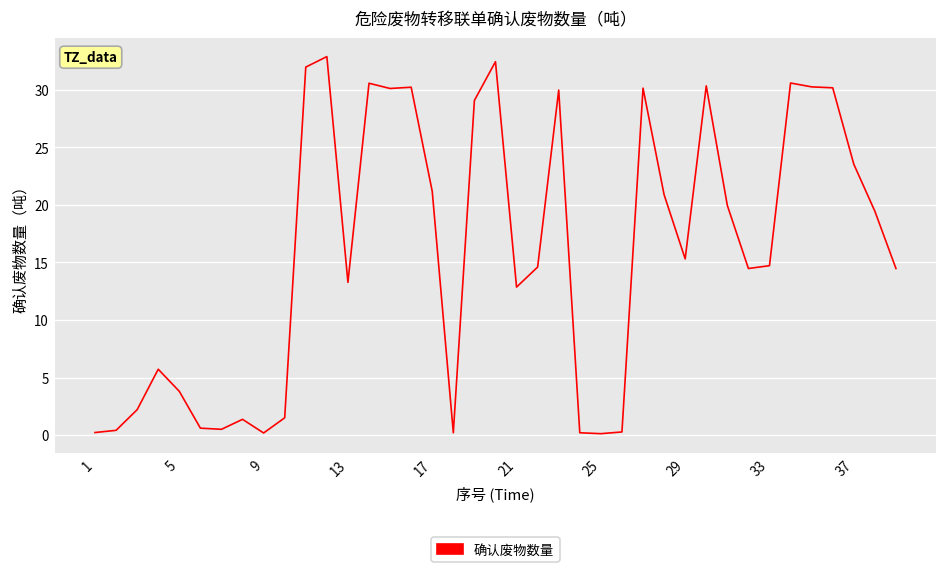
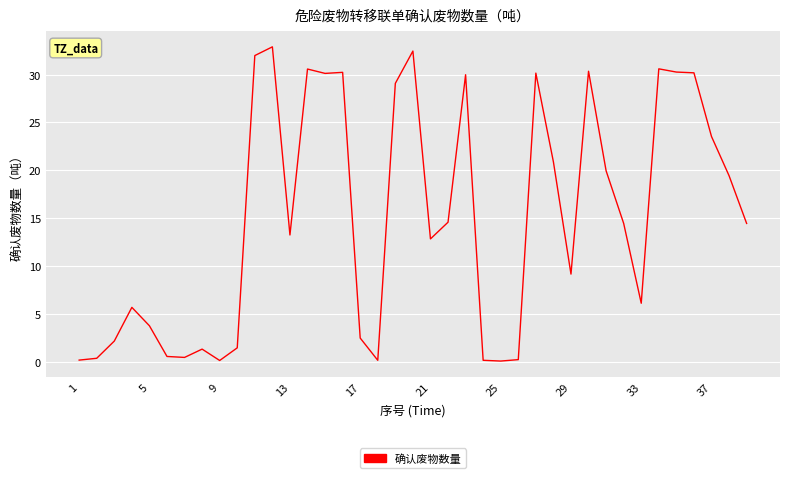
  {
    "1": 0,
    "5": 4,
    "9": 0,
    "13": 13,
-   "17": 21,
+   "17": 3,
    "21": 13,
    "25": 0,
-   "29": 15,
-   "33": 15,
+   "29": 9,
+   "33": 6,
    "37": 24
  }
